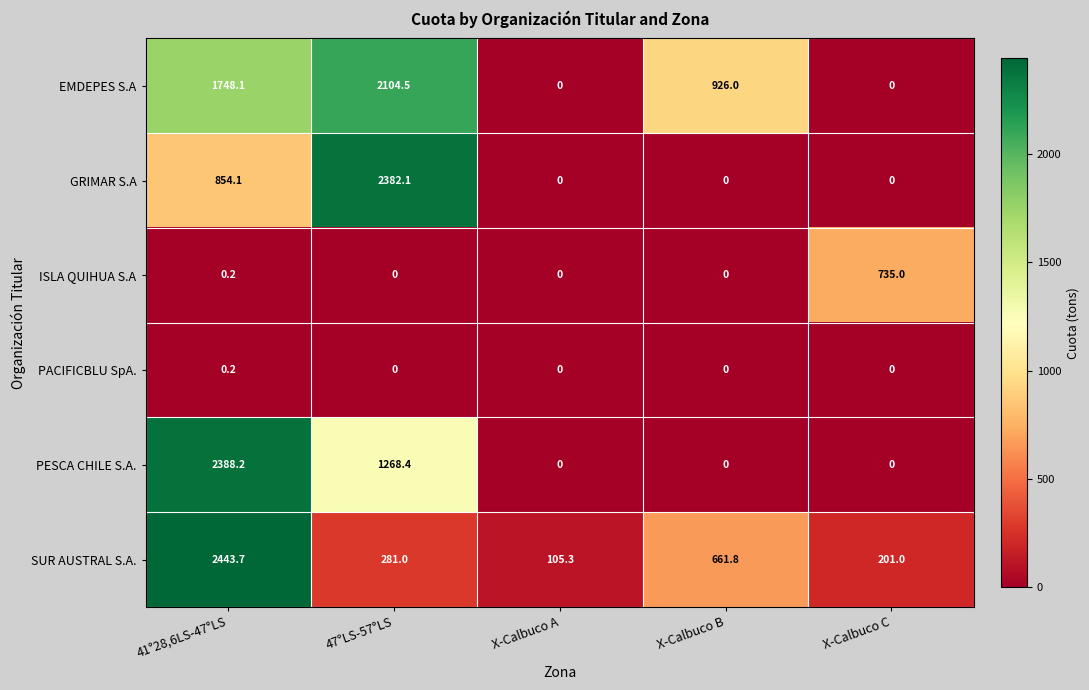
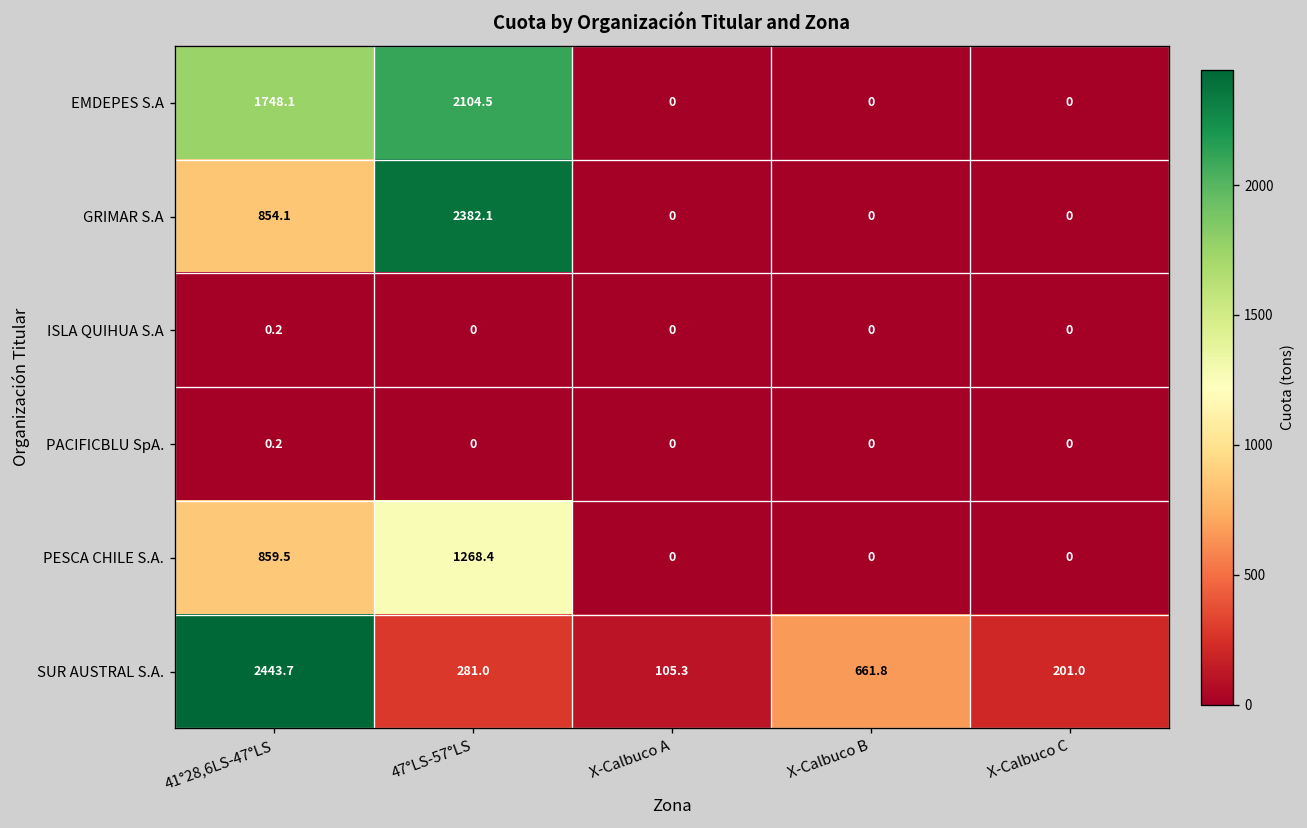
  {
    "EMDEPES S.A": {
      "41°28,6LS-47°LS": 1748.1,
      "47°LS-57°LS": 2104.5,
      "X-Calbuco A": 0,
-     "X-Calbuco B": 926.0,
+     "X-Calbuco B": 0,
      "X-Calbuco C": 0
    },
    "GRIMAR S.A": {
      "41°28,6LS-47°LS": 854.1,
      "47°LS-57°LS": 2382.1,
      "X-Calbuco A": 0,
      "X-Calbuco B": 0,
      "X-Calbuco C": 0
    },
    "ISLA QUIHUA S.A": {
      "41°28,6LS-47°LS": 0.2,
      "47°LS-57°LS": 0,
      "X-Calbuco A": 0,
      "X-Calbuco B": 0,
-     "X-Calbuco C": 735.0
+     "X-Calbuco C": 0
    },
    "PACIFICBLU SpA.": {
      "41°28,6LS-47°LS": 0.2,
      "47°LS-57°LS": 0,
      "X-Calbuco A": 0,
      "X-Calbuco B": 0,
      "X-Calbuco C": 0
    },
    "PESCA CHILE S.A.": {
-     "41°28,6LS-47°LS": 2388.2,
+     "41°28,6LS-47°LS": 859.5,
      "47°LS-57°LS": 1268.4,
      "X-Calbuco A": 0,
      "X-Calbuco B": 0,
      "X-Calbuco C": 0
    },
    "SUR AUSTRAL S.A.": {
      "41°28,6LS-47°LS": 2443.7,
      "47°LS-57°LS": 281.0,
      "X-Calbuco A": 105.3,
      "X-Calbuco B": 661.8,
      "X-Calbuco C": 201.0
    }
  }
